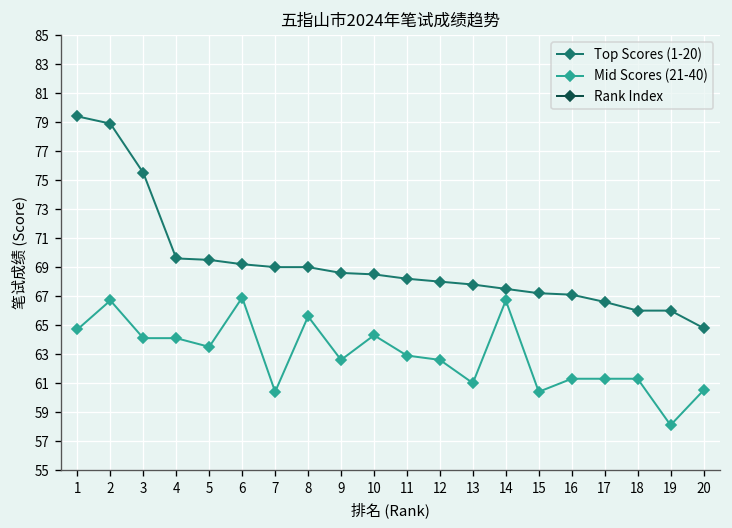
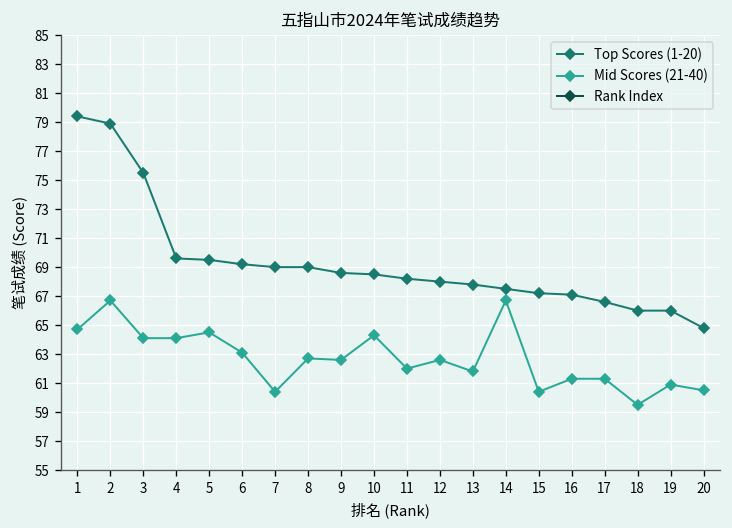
  {
    "Mid Scores (21-40)": {
      "1": 64.7,
      "2": 66.7,
      "3": 64.1,
      "4": 64.1,
-     "5": 63.5,
-     "6": 66.9,
+     "5": 64.5,
+     "6": 63.1,
      "7": 60.4,
-     "8": 65.6,
+     "8": 62.7,
      "9": 62.6,
      "10": 64.3,
-     "11": 62.9,
+     "11": 62.0,
      "12": 62.6,
-     "13": 61.0,
+     "13": 61.8,
      "14": 66.7,
      "15": 60.4,
      "16": 61.3,
      "17": 61.3,
-     "18": 61.3,
-     "19": 58.1,
+     "18": 59.5,
+     "19": 60.9,
      "20": 60.5
    }
  }
